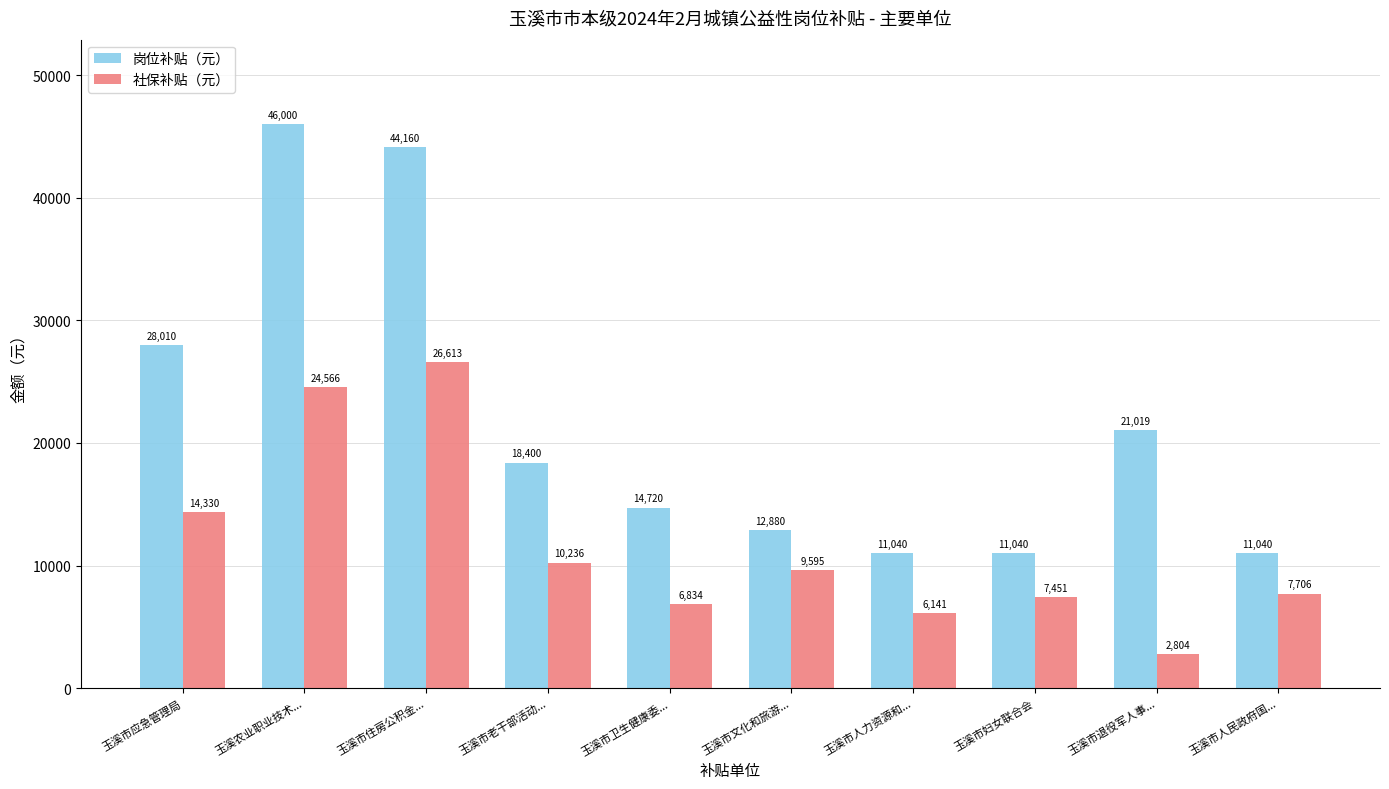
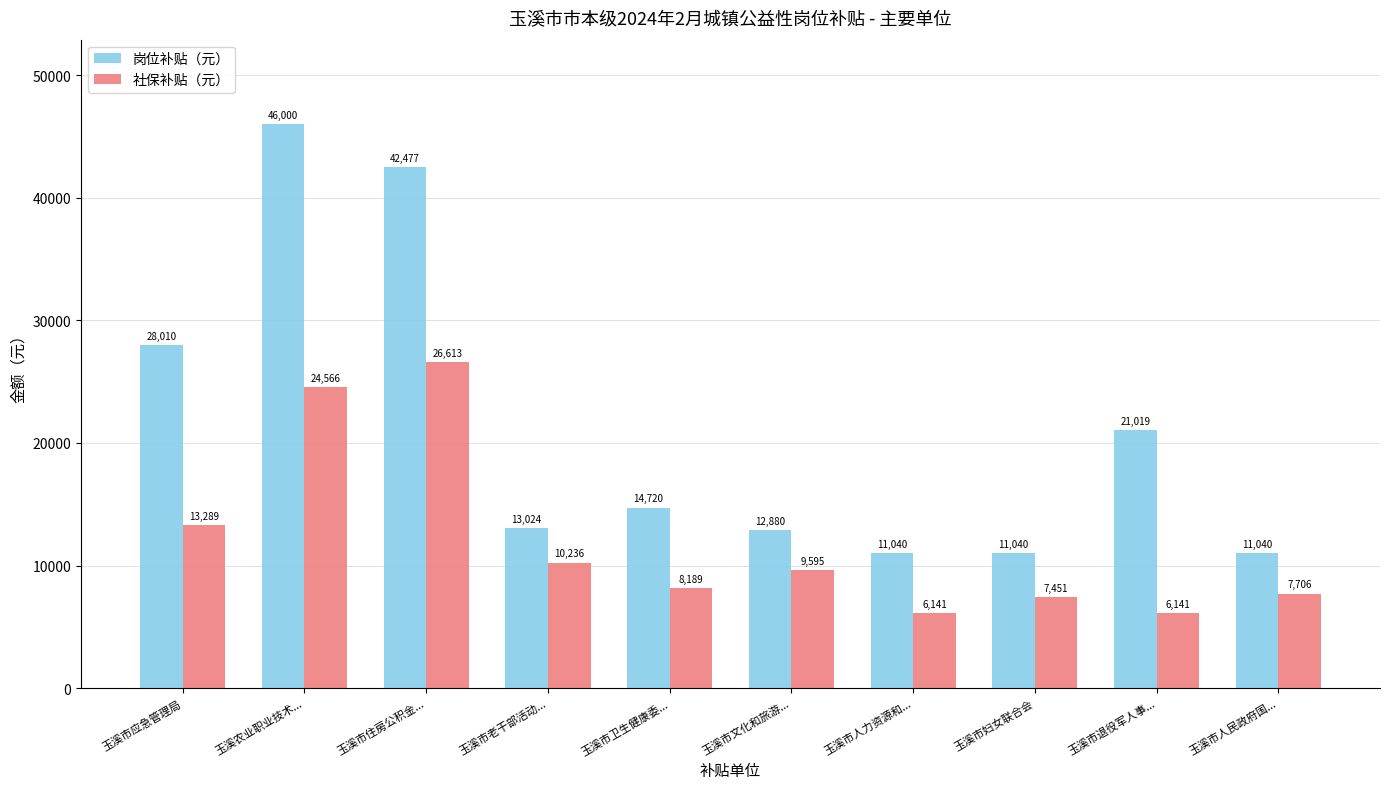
  {
    "岗位补贴（元）": {
      "玉溪市应急管理局": "28,010",
      "玉溪农业职业技术...": "46,000",
-     "玉溪市住房公积金...": "44,160",
-     "玉溪市老干部活动...": "18,400",
+     "玉溪市住房公积金...": "42,477",
+     "玉溪市老干部活动...": "13,024",
      "玉溪市卫生健康委...": "14,720",
      "玉溪市文化和旅游...": "12,880",
      "玉溪市人力资源和...": "11,040",
      "玉溪市妇女联合会": "11,040",
      "玉溪市退役军人事...": "21,019",
      "玉溪市人民政府国...": "11,040"
    },
    "社保补贴（元）": {
-     "玉溪市应急管理局": "14,330",
+     "玉溪市应急管理局": "13,289",
      "玉溪农业职业技术...": "24,566",
      "玉溪市住房公积金...": "26,613",
      "玉溪市老干部活动...": "10,236",
-     "玉溪市卫生健康委...": "6,834",
+     "玉溪市卫生健康委...": "8,189",
      "玉溪市文化和旅游...": "9,595",
      "玉溪市人力资源和...": "6,141",
      "玉溪市妇女联合会": "7,451",
-     "玉溪市退役军人事...": "2,804",
+     "玉溪市退役军人事...": "6,141",
      "玉溪市人民政府国...": "7,706"
    }
  }
